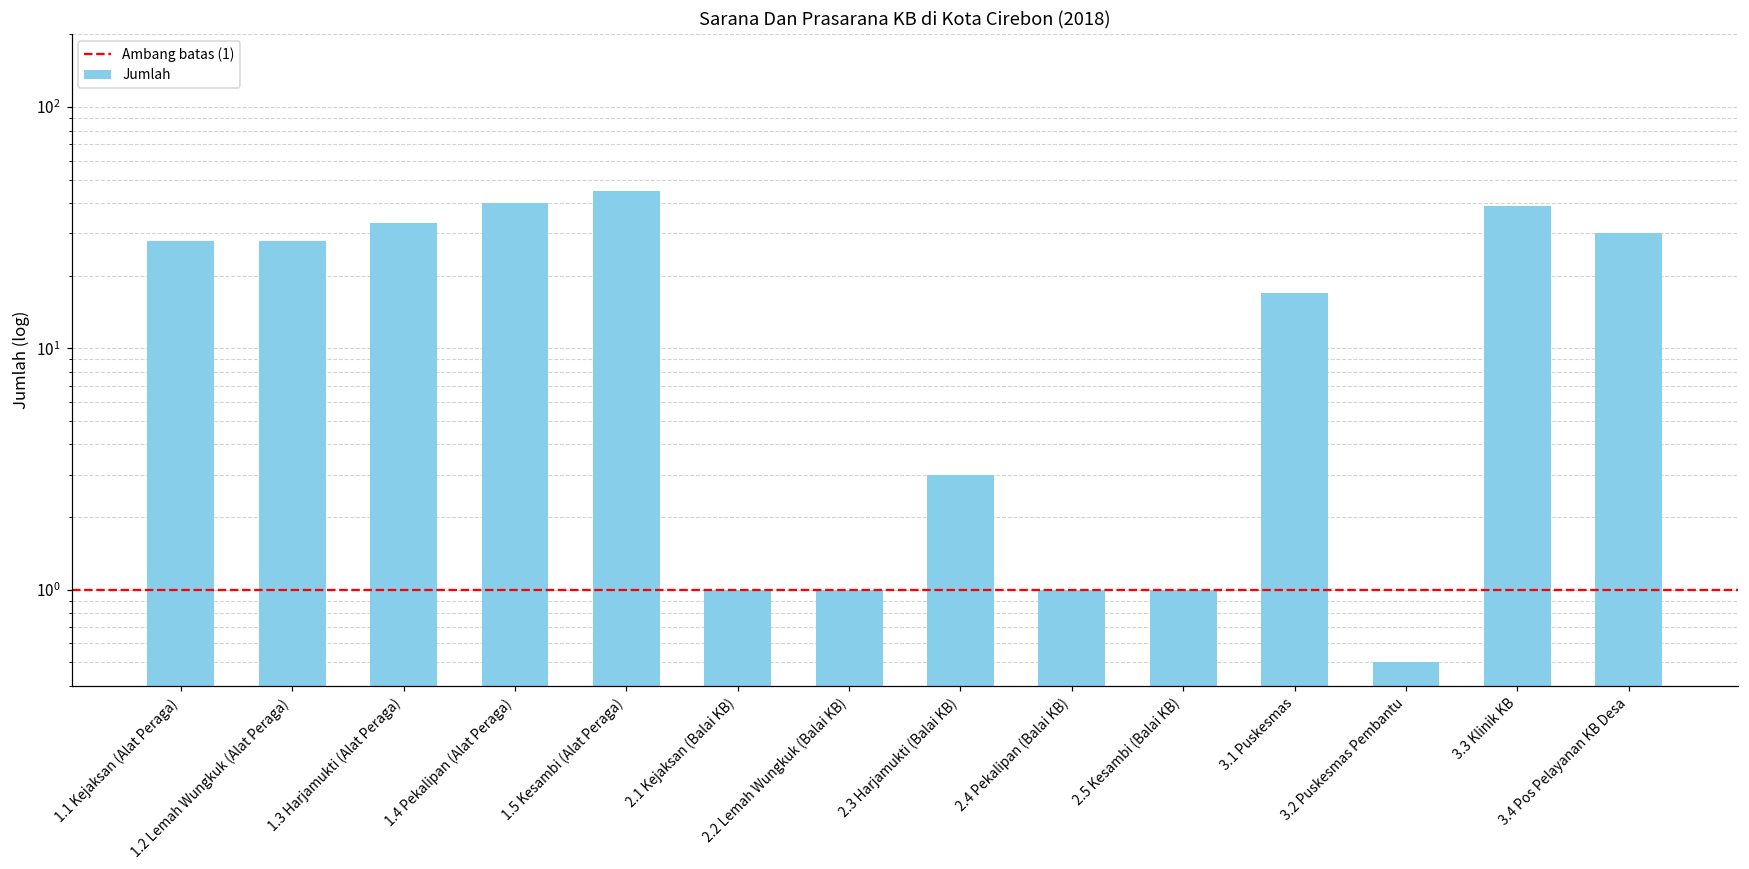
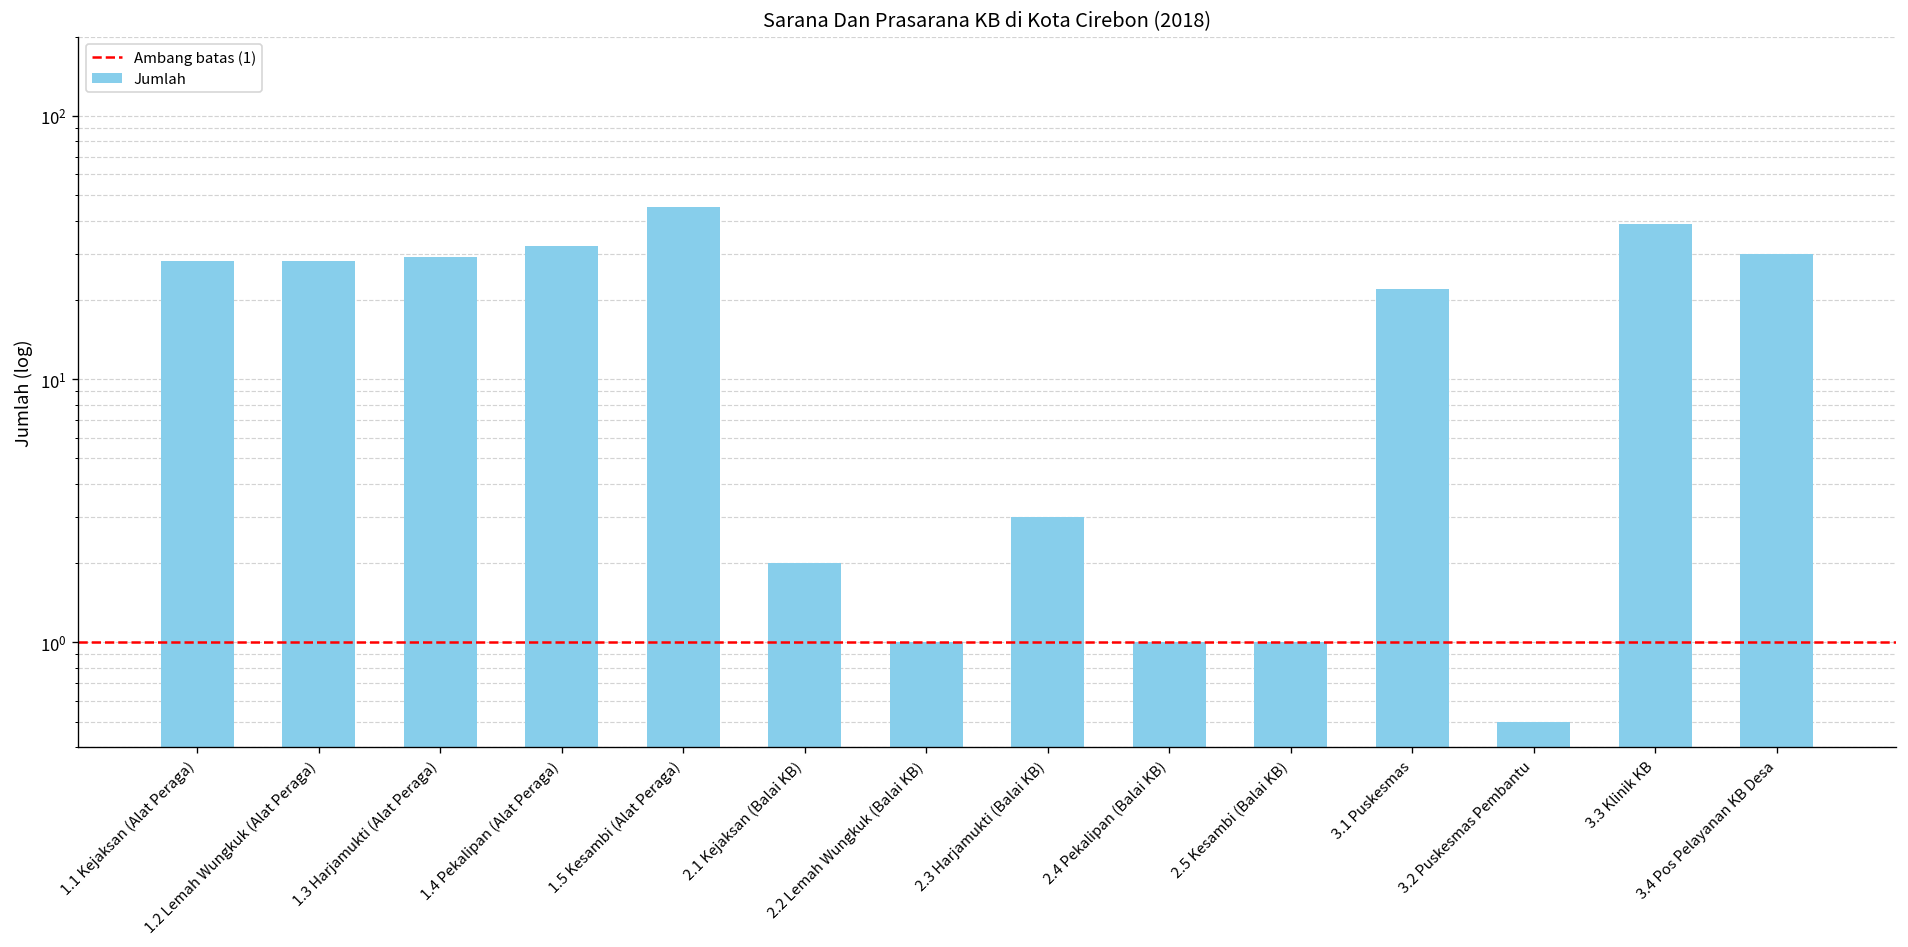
  {
    "1.1 Kejaksan (Alat Peraga)": 28,
    "1.2 Lemah Wungkuk (Alat Peraga)": 28,
-   "1.3 Harjamukti (Alat Peraga)": 33,
-   "1.4 Pekalipan (Alat Peraga)": 40,
+   "1.3 Harjamukti (Alat Peraga)": 29,
+   "1.4 Pekalipan (Alat Peraga)": 32,
    "1.5 Kesambi (Alat Peraga)": 45,
-   "2.1 Kejaksan (Balai KB)": 1,
+   "2.1 Kejaksan (Balai KB)": 2,
    "2.2 Lemah Wungkuk (Balai KB)": 1,
    "2.3 Harjamukti (Balai KB)": 3,
    "2.4 Pekalipan (Balai KB)": 1,
    "2.5 Kesambi (Balai KB)": 1,
-   "3.1 Puskesmas": 17,
+   "3.1 Puskesmas": 22,
    "3.2 Puskesmas Pembantu": 0.50,
    "3.3 Klinik KB": 39,
    "3.4 Pos Pelayanan KB Desa": 30
  }
